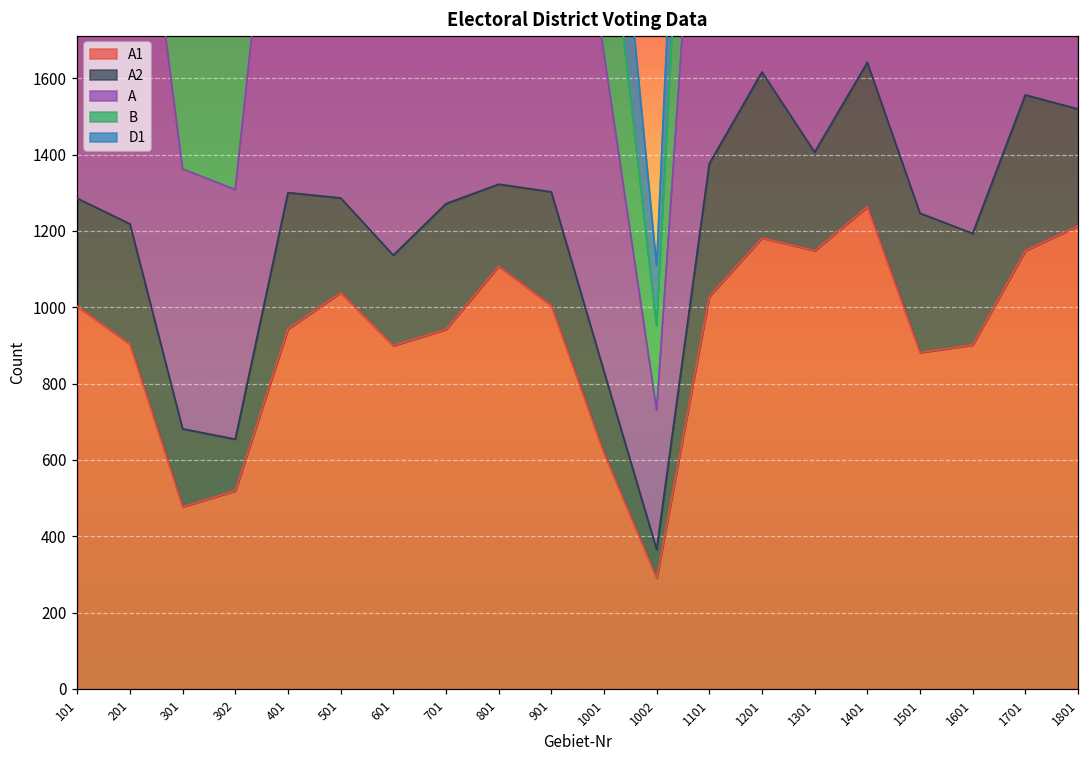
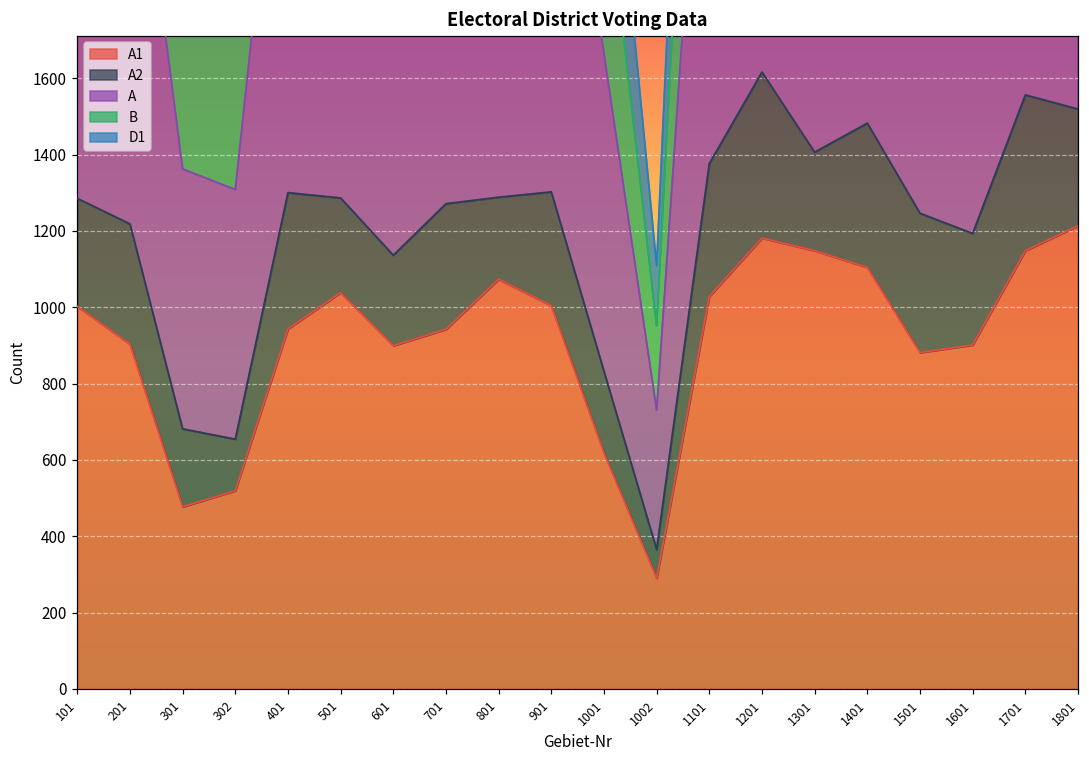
  {
    "A1": {
      "101": 1000,
      "201": 900,
      "301": 480,
      "302": 520,
      "401": 940,
      "501": 1040,
      "601": 900,
      "701": 940,
-     "801": 1110,
+     "801": 1070,
      "901": 1000,
      "1001": 620,
      "1002": 290,
      "1101": 1030,
      "1201": 1180,
      "1301": 1150,
-     "1401": 1260,
+     "1401": 1100,
      "1501": 880,
      "1601": 900,
      "1701": 1150,
      "1801": 1210
    },
    "A2": {
      "101": 280,
      "201": 320,
      "301": 200,
      "302": 140,
      "401": 360,
      "501": 250,
      "601": 240,
      "701": 330,
      "801": 220,
      "901": 300,
      "1001": 210,
      "1002": 80,
      "1101": 350,
      "1201": 440,
      "1301": 260,
      "1401": 380,
      "1501": 370,
      "1601": 290,
      "1701": 410,
      "1801": 310
    },
    "A": {
      "301": 680,
      "302": 650,
      "1001": 830,
      "1002": 370
    },
    "B": {
      "1002": 220
    },
    "D1": {
      "1002": 160
    }
  }
